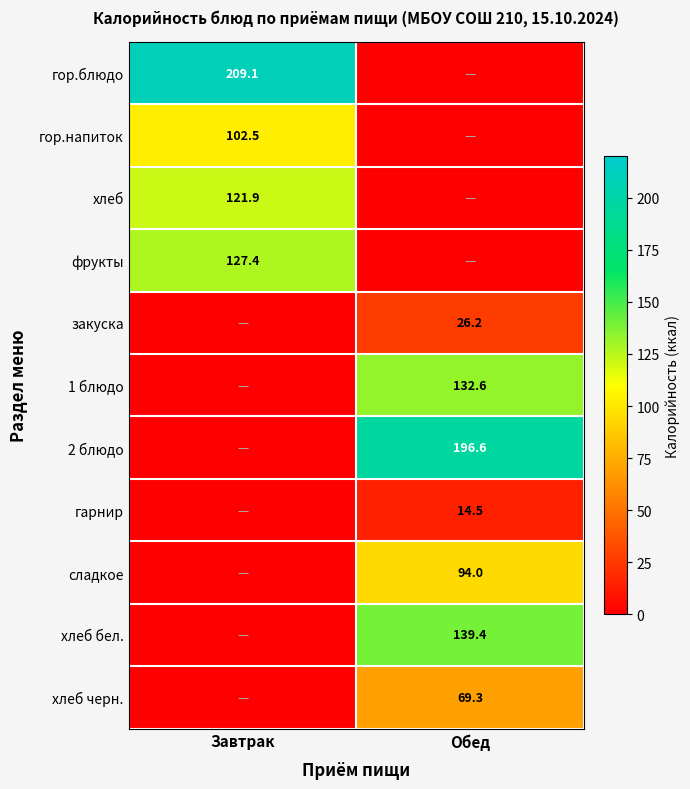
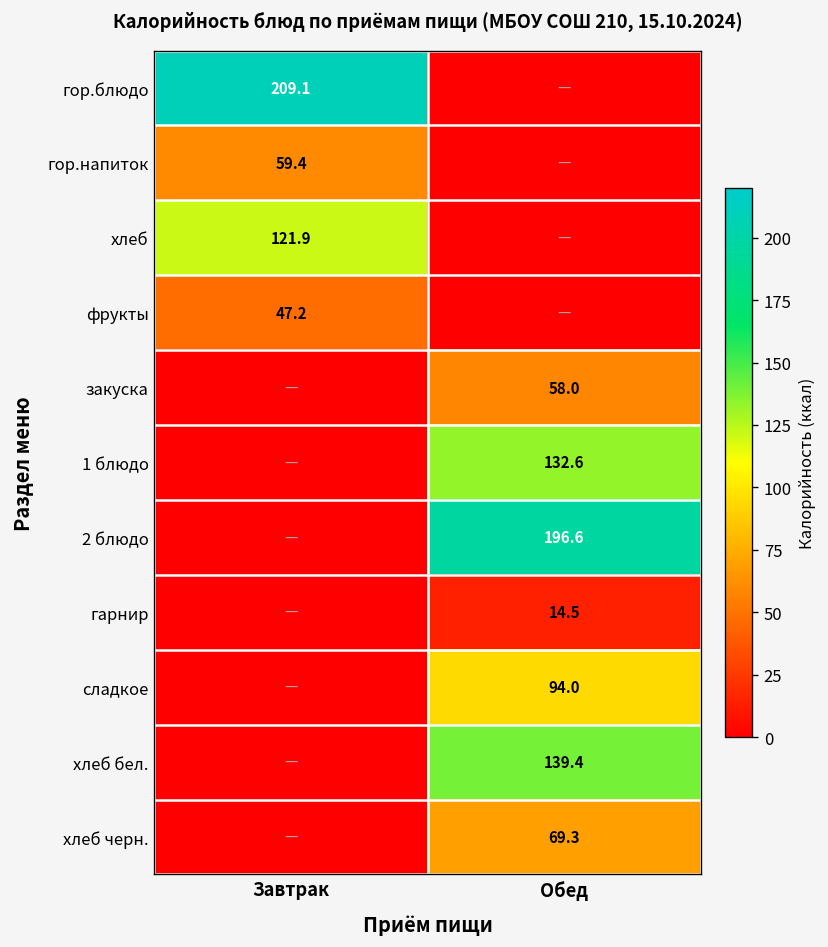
  {
    "гор.блюдо": {
      "Завтрак": 209.1
    },
    "гор.напиток": {
-     "Завтрак": 102.5
+     "Завтрак": 59.4
    },
    "хлеб": {
      "Завтрак": 121.9
    },
    "фрукты": {
-     "Завтрак": 127.4
+     "Завтрак": 47.2
    },
    "закуска": {
-     "Обед": 26.2
+     "Обед": 58.0
    },
    "1 блюдо": {
      "Обед": 132.6
    },
    "2 блюдо": {
      "Обед": 196.6
    },
    "гарнир": {
      "Обед": 14.5
    },
    "сладкое": {
      "Обед": 94.0
    },
    "хлеб бел.": {
      "Обед": 139.4
    },
    "хлеб черн.": {
      "Обед": 69.3
    }
  }
